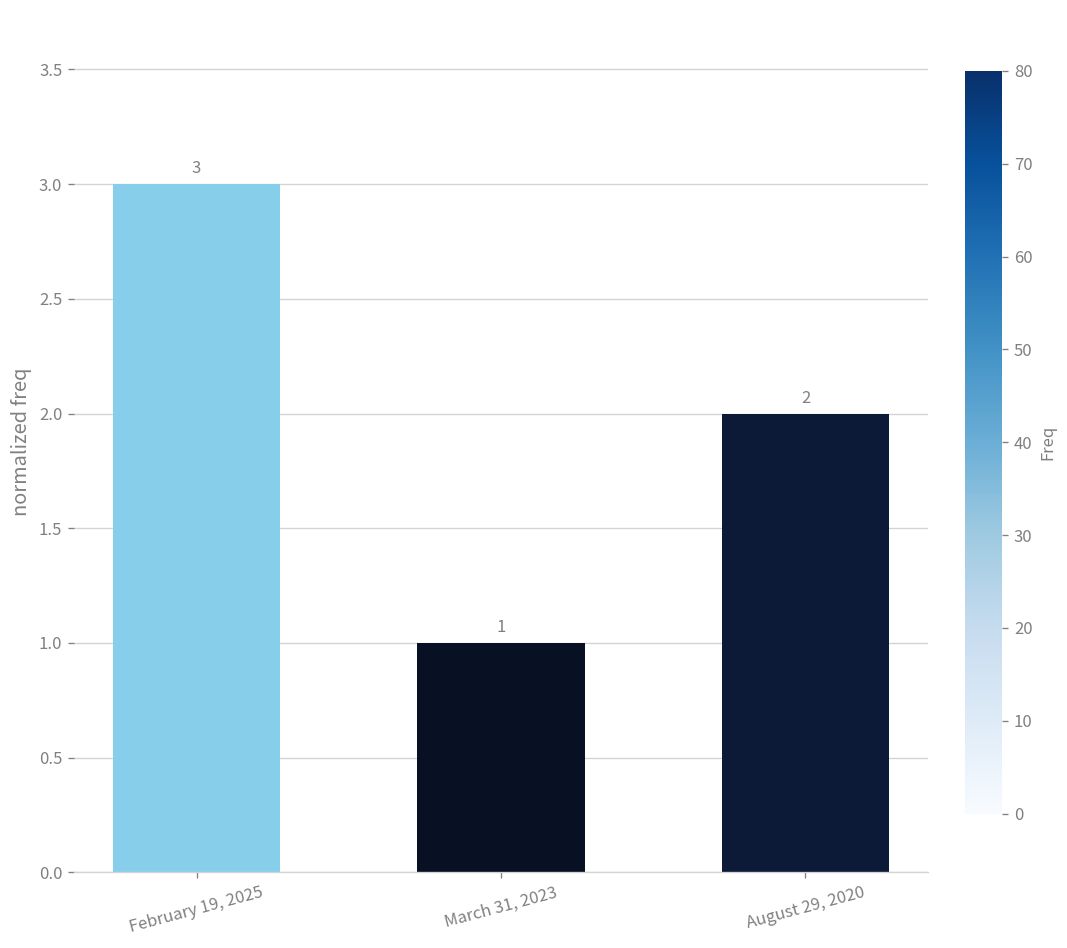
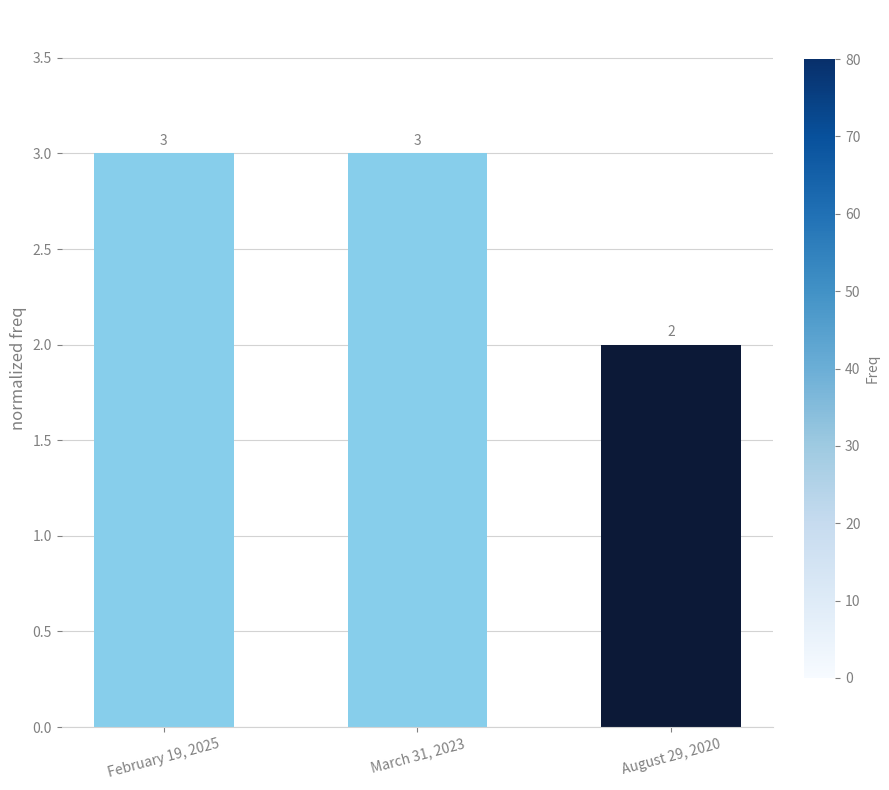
  {
    "February 19, 2025": 3,
-   "March 31, 2023": 1,
+   "March 31, 2023": 3,
    "August 29, 2020": 2
  }
